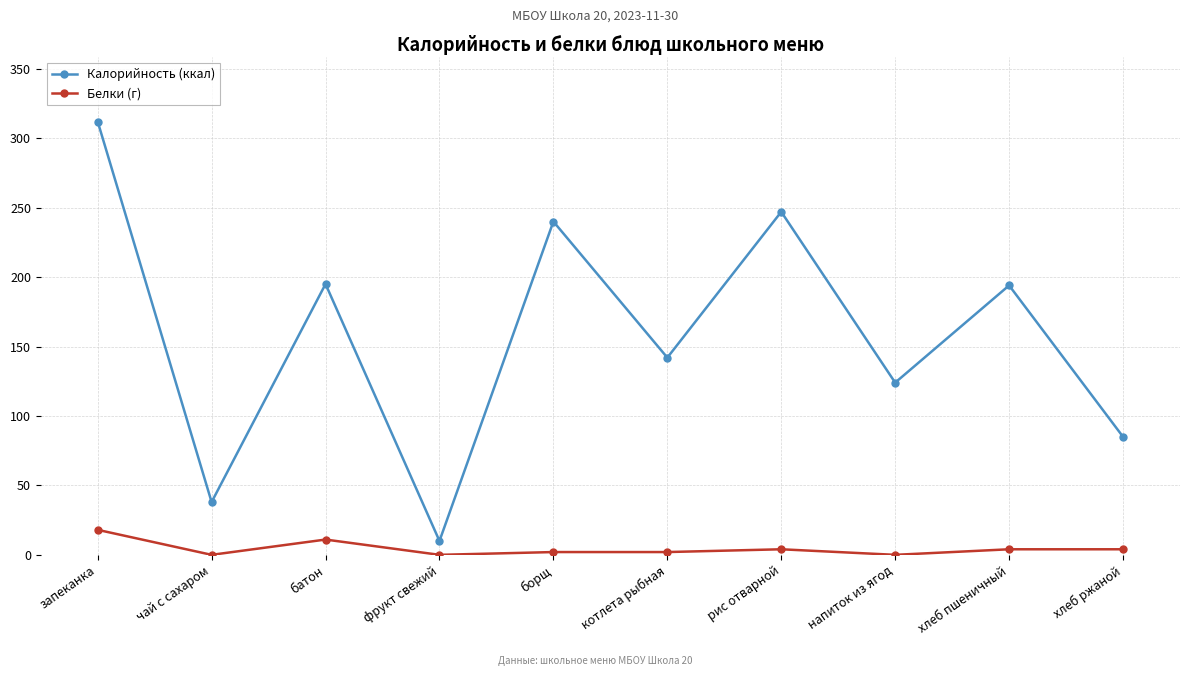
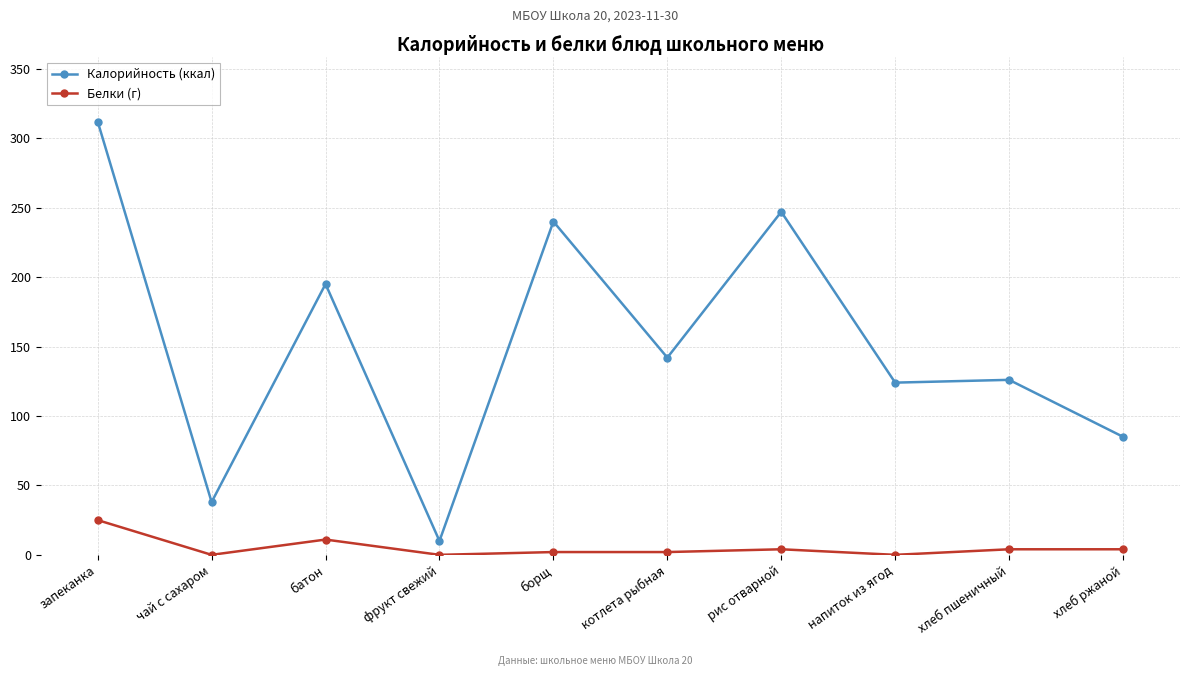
  {
    "Калорийность (ккал)": {
      "запеканка": 312,
      "чай с сахаром": 38,
      "батон": 195,
      "фрукт свежий": 10,
      "борщ": 240,
      "котлета рыбная": 142,
      "рис отварной": 247,
      "напиток из ягод": 124,
-     "хлеб пшеничный": 194,
+     "хлеб пшеничный": 126,
      "хлеб ржаной": 85
    },
    "Белки (г)": {
-     "запеканка": 18,
+     "запеканка": 25,
      "чай с сахаром": 0,
      "батон": 11,
      "фрукт свежий": 0,
      "борщ": 2,
      "котлета рыбная": 2,
      "рис отварной": 4,
      "напиток из ягод": 0,
      "хлеб пшеничный": 4,
      "хлеб ржаной": 4
    }
  }
